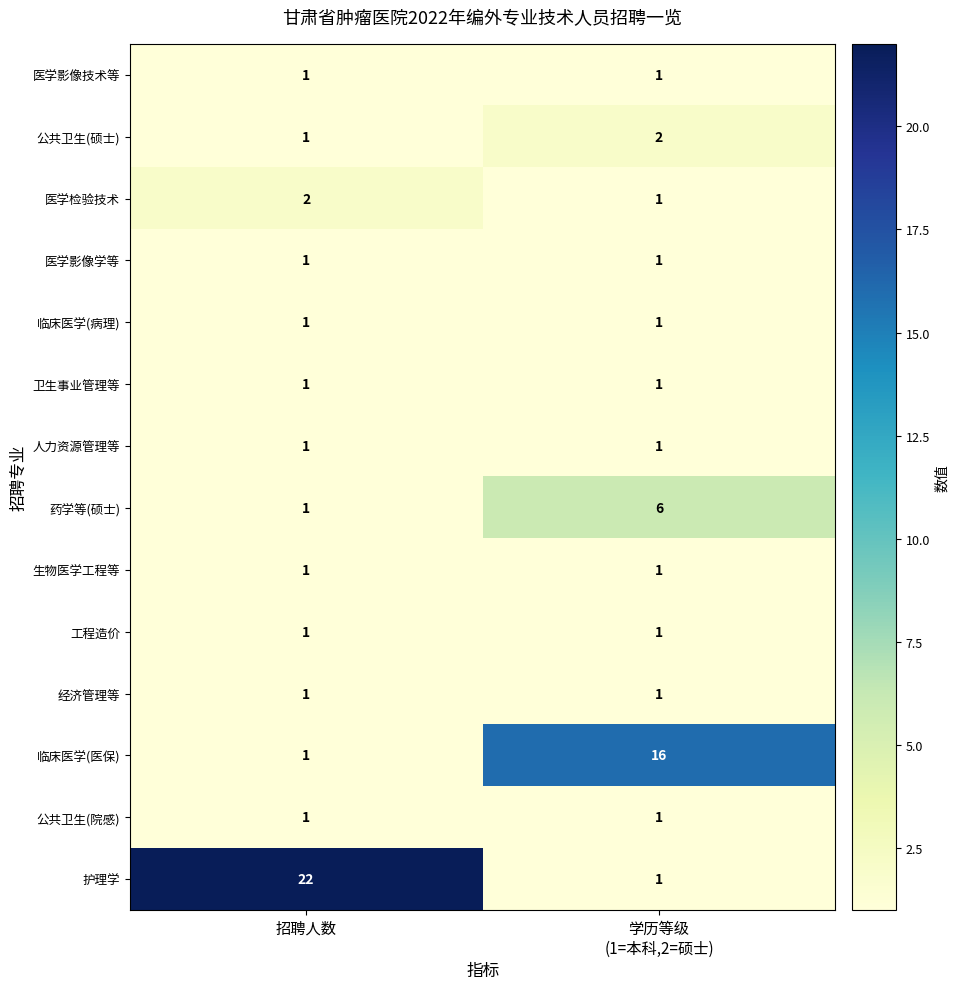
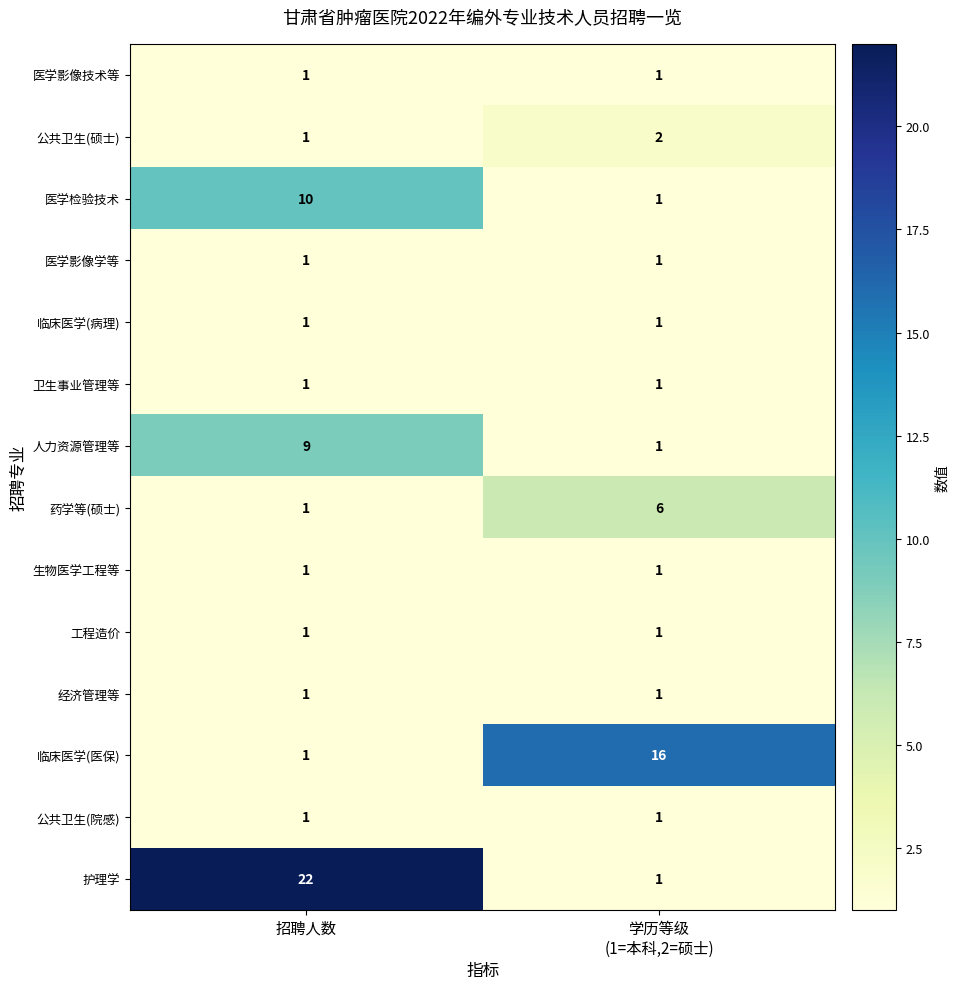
  {
    "医学影像技术等": {
      "招聘人数": 1,
      "学历等级 (1=本科,2=硕士)": 1
    },
    "公共卫生(硕士)": {
      "招聘人数": 1,
      "学历等级 (1=本科,2=硕士)": 2
    },
    "医学检验技术": {
-     "招聘人数": 2,
+     "招聘人数": 10,
      "学历等级 (1=本科,2=硕士)": 1
    },
    "医学影像学等": {
      "招聘人数": 1,
      "学历等级 (1=本科,2=硕士)": 1
    },
    "临床医学(病理)": {
      "招聘人数": 1,
      "学历等级 (1=本科,2=硕士)": 1
    },
    "卫生事业管理等": {
      "招聘人数": 1,
      "学历等级 (1=本科,2=硕士)": 1
    },
    "人力资源管理等": {
-     "招聘人数": 1,
+     "招聘人数": 9,
      "学历等级 (1=本科,2=硕士)": 1
    },
    "药学等(硕士)": {
      "招聘人数": 1,
      "学历等级 (1=本科,2=硕士)": 6
    },
    "生物医学工程等": {
      "招聘人数": 1,
      "学历等级 (1=本科,2=硕士)": 1
    },
    "工程造价": {
      "招聘人数": 1,
      "学历等级 (1=本科,2=硕士)": 1
    },
    "经济管理等": {
      "招聘人数": 1,
      "学历等级 (1=本科,2=硕士)": 1
    },
    "临床医学(医保)": {
      "招聘人数": 1,
      "学历等级 (1=本科,2=硕士)": 16
    },
    "公共卫生(院感)": {
      "招聘人数": 1,
      "学历等级 (1=本科,2=硕士)": 1
    },
    "护理学": {
      "招聘人数": 22,
      "学历等级 (1=本科,2=硕士)": 1
    }
  }
